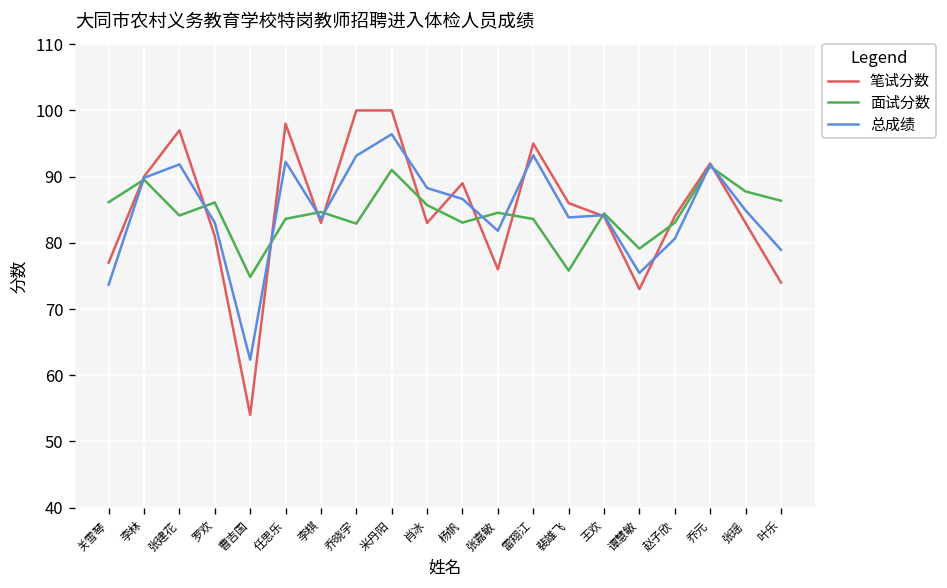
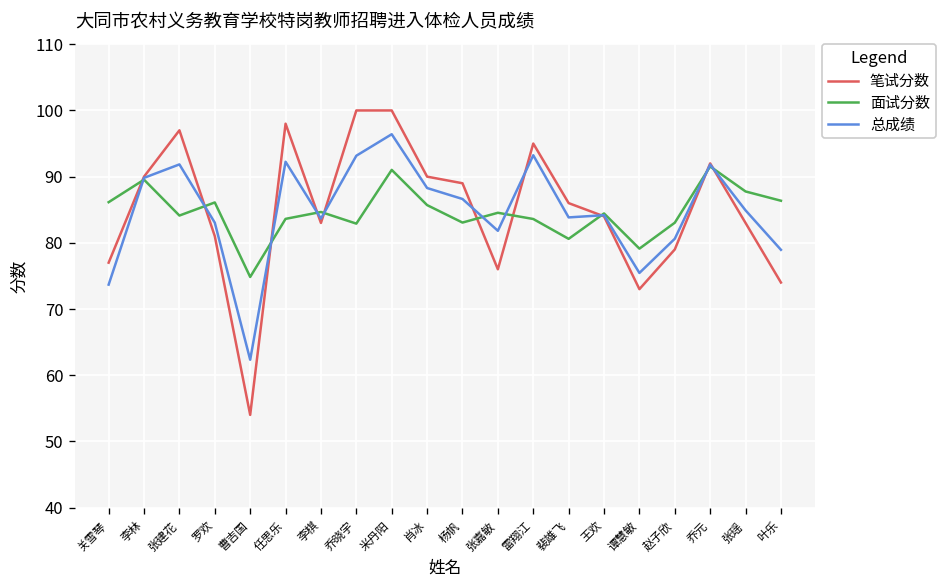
  {
    "笔试分数": {
      "关雪琴": 77,
      "张建花": 97,
      "罗欢": 81,
      "曹吉国": 54,
      "任思乐": 98,
      "李棋": 83,
      "乔晓宇": 100,
      "米丹阳": 100,
-     "肖冰": 83,
+     "肖冰": 90,
      "杨帆": 89,
      "张嘉敏": 76,
      "雷翔江": 95,
      "裴雄飞": 86,
      "谭慧敏": 73,
-     "赵子欣": 84,
+     "赵子欣": 79,
      "张瑶": 83,
      "叶乐": 74
    },
    "面试分数": {
      "关雪琴": 86,
      "张建花": 84,
      "罗欢": 86,
      "曹吉国": 75,
      "任思乐": 84,
      "李棋": 85,
      "乔晓宇": 83,
      "米丹阳": 91,
      "肖冰": 86,
      "杨帆": 83,
      "张嘉敏": 85,
      "雷翔江": 84,
-     "裴雄飞": 76,
+     "裴雄飞": 81,
      "谭慧敏": 79,
      "赵子欣": 83,
      "张瑶": 88,
      "叶乐": 86
    },
    "总成绩": {
      "关雪琴": 74,
      "张建花": 92,
      "罗欢": 83,
      "曹吉国": 62,
      "任思乐": 92,
      "李棋": 84,
      "乔晓宇": 93,
      "米丹阳": 96,
      "肖冰": 88,
      "杨帆": 87,
      "张嘉敏": 82,
      "雷翔江": 93,
      "裴雄飞": 84,
      "谭慧敏": 75,
      "赵子欣": 81,
      "张瑶": 85,
      "叶乐": 79
    }
  }
